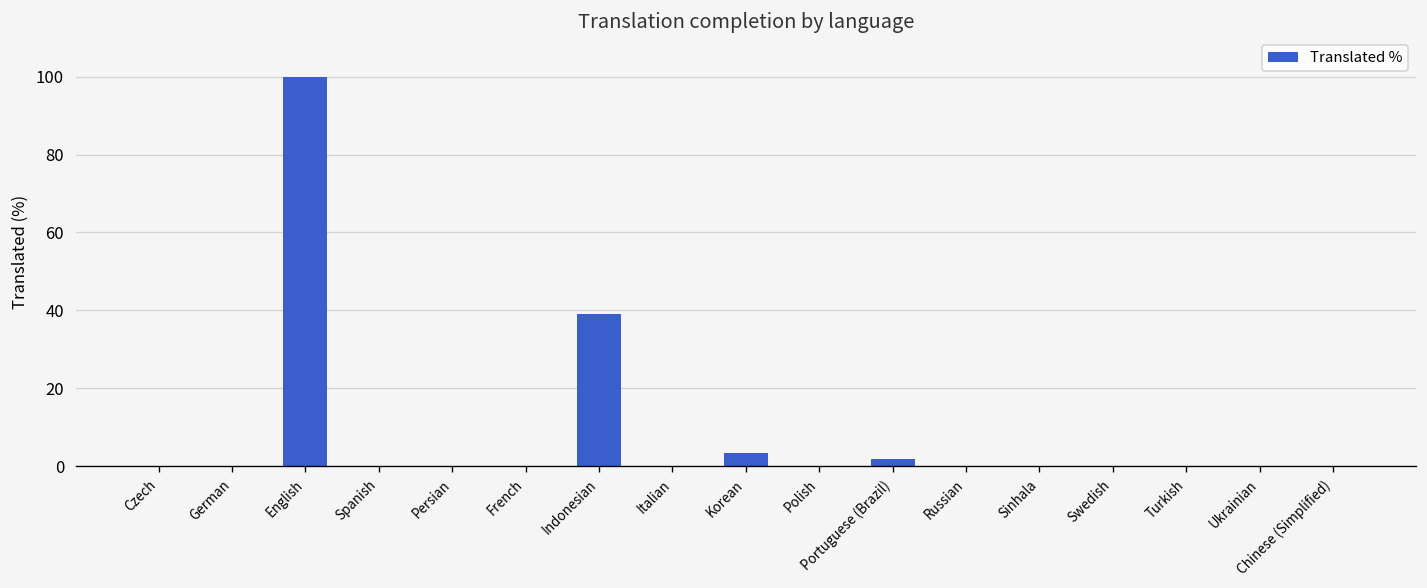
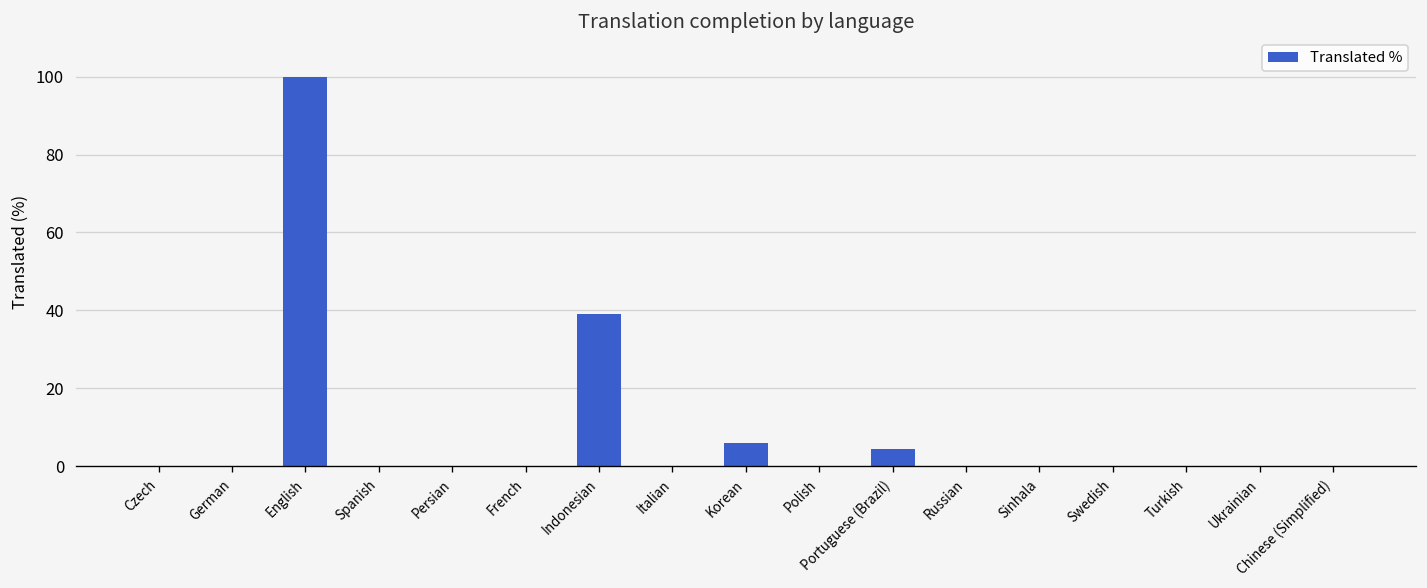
  {
    "Czech": 0,
    "German": 0,
    "English": 100,
    "Spanish": 0,
    "Persian": 0,
    "French": 0,
    "Indonesian": 39,
    "Italian": 0,
-   "Korean": 3,
+   "Korean": 6,
    "Polish": 0,
-   "Portuguese (Brazil)": 2,
+   "Portuguese (Brazil)": 4,
    "Russian": 0,
    "Sinhala": 0,
    "Swedish": 0,
    "Turkish": 0,
    "Ukrainian": 0,
    "Chinese (Simplified)": 0
  }
